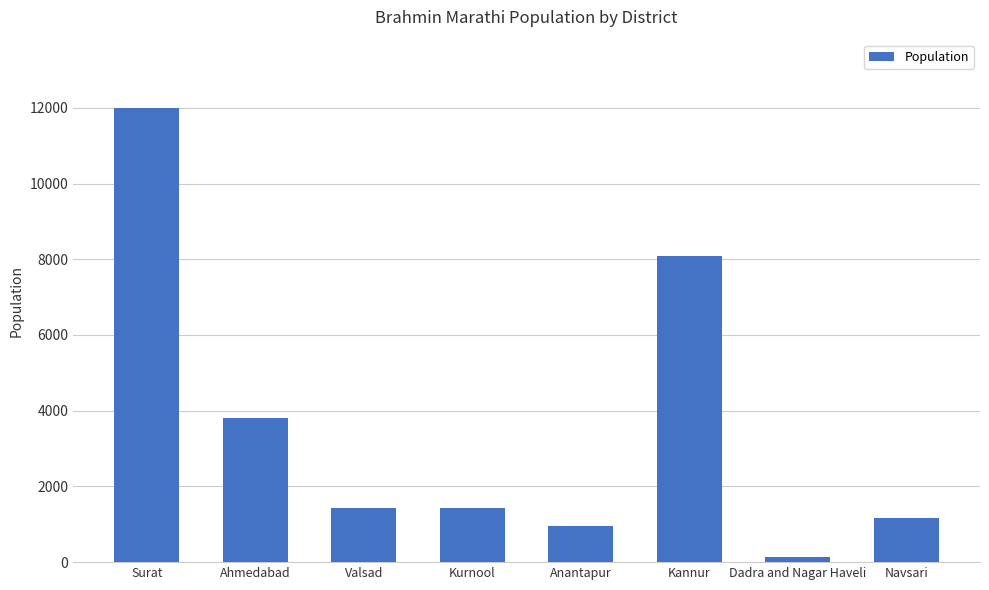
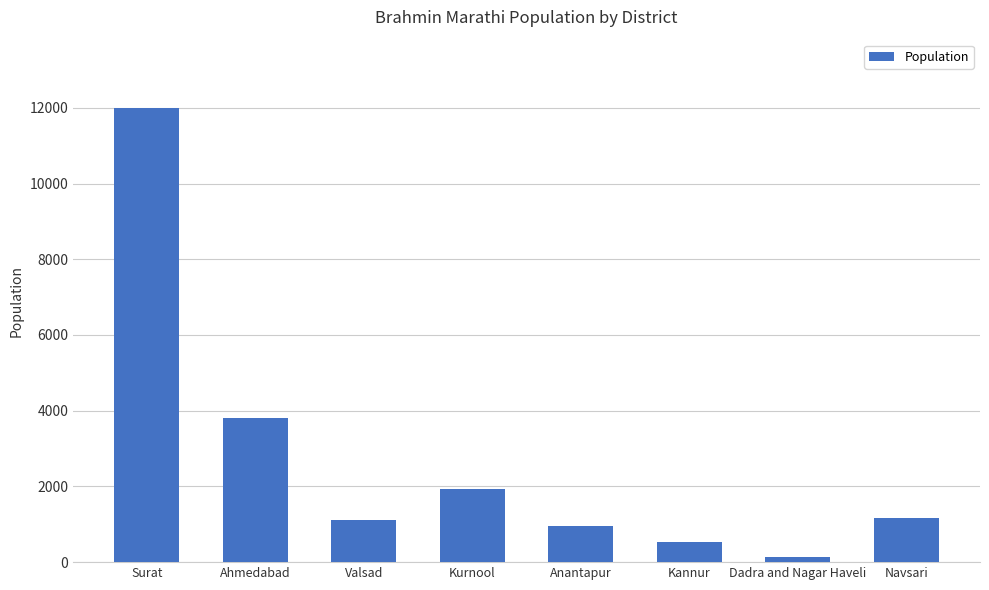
  {
    "Surat": 12000,
    "Ahmedabad": 3800,
-   "Valsad": 1400,
-   "Kurnool": 1400,
+   "Valsad": 1100,
+   "Kurnool": 1900,
    "Anantapur": 1000,
-   "Kannur": 8100,
+   "Kannur": 500,
    "Dadra and Nagar Haveli": 100,
    "Navsari": 1200
  }
